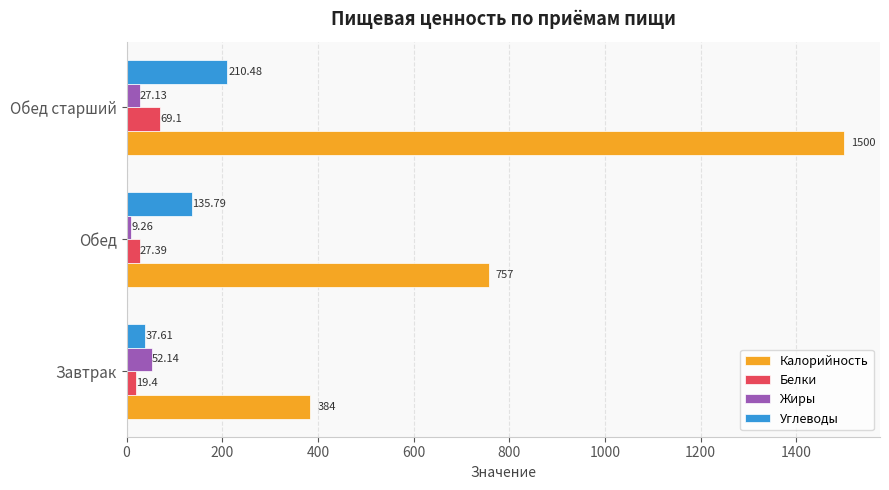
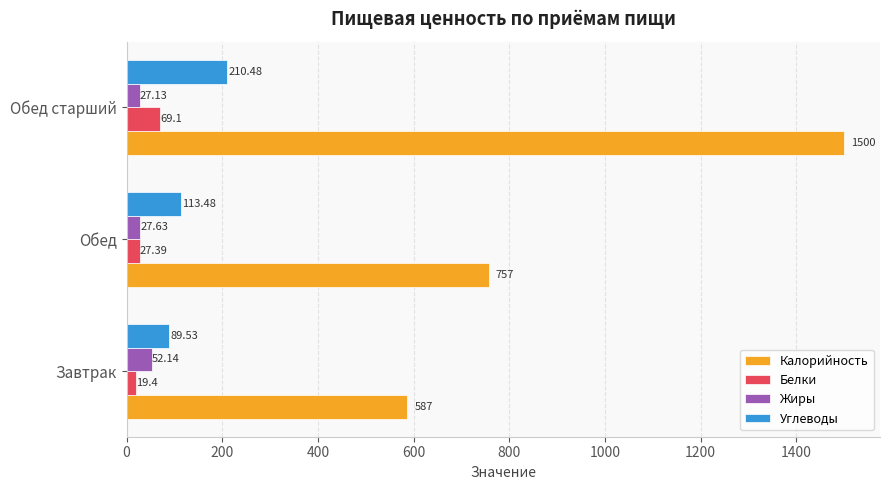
  {
    "Калорийность": {
      "Обед старший": 1500,
      "Обед": 757,
-     "Завтрак": 384
+     "Завтрак": 587
    },
    "Белки": {
      "Обед старший": 69.1,
      "Обед": 27.39,
      "Завтрак": 19.4
    },
    "Жиры": {
      "Обед старший": 27.13,
-     "Обед": 9.26,
+     "Обед": 27.63,
      "Завтрак": 52.14
    },
    "Углеводы": {
      "Обед старший": 210.48,
-     "Обед": 135.79,
-     "Завтрак": 37.61
+     "Обед": 113.48,
+     "Завтрак": 89.53
    }
  }
